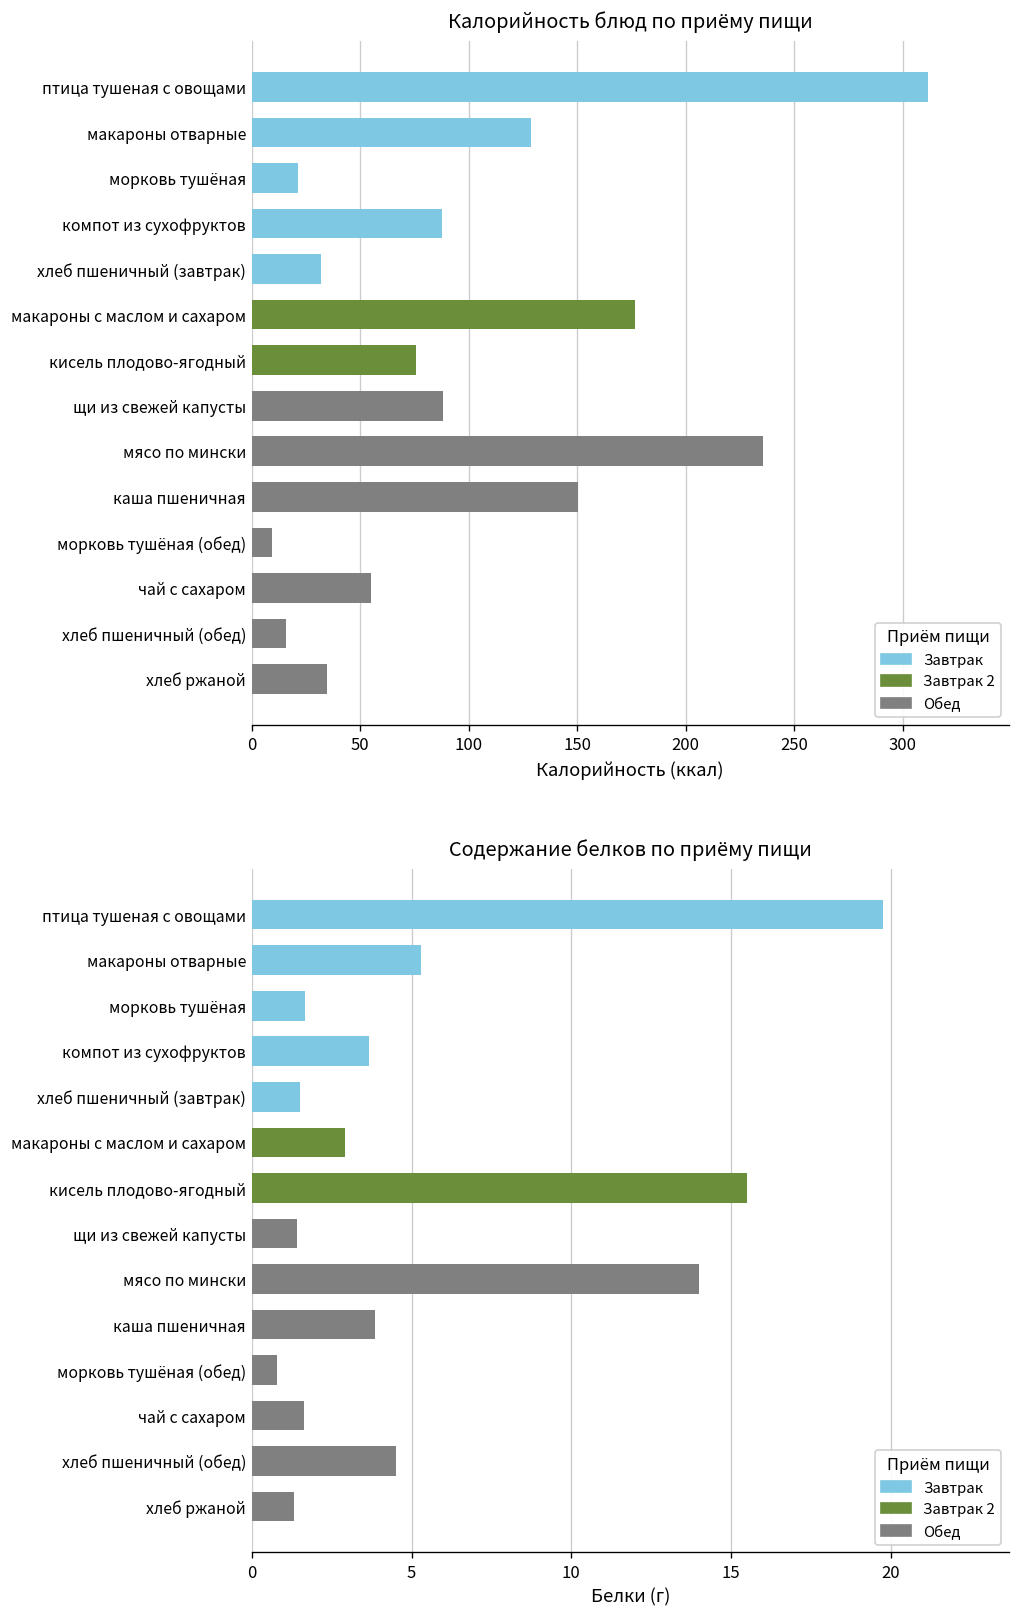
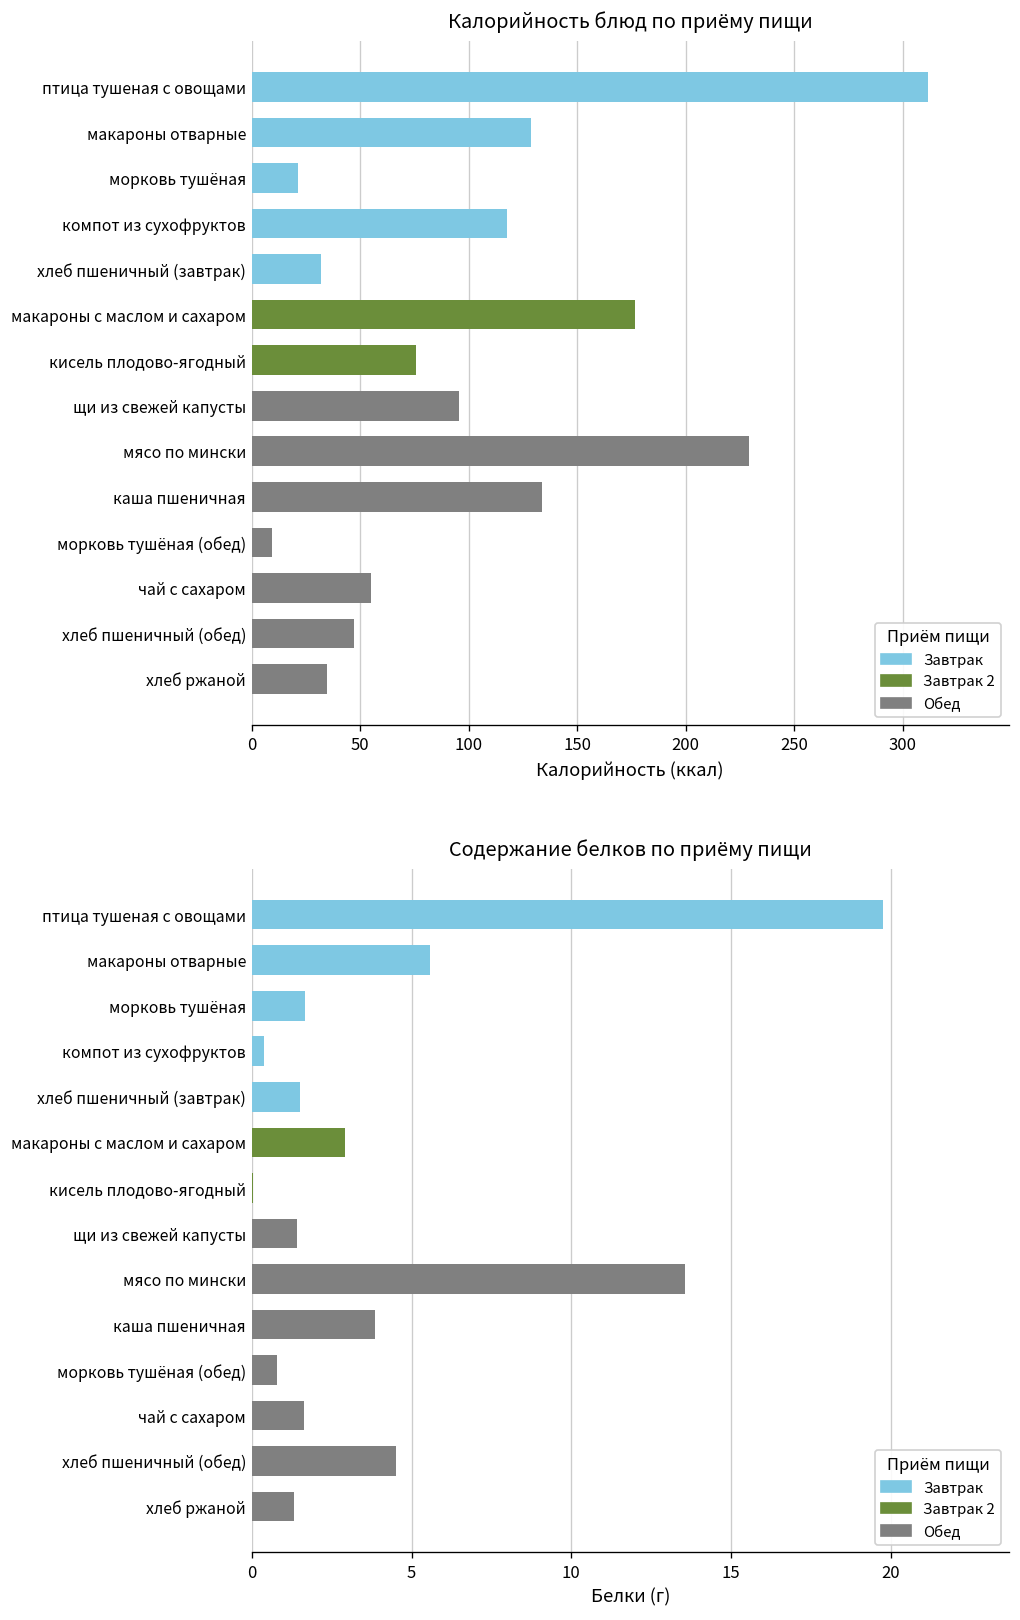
  {
    "Калорийность блюд по приёму пищи": {
      "птица тушеная с овощами": 312,
      "макароны отварные": 129,
      "морковь тушёная": 22,
-     "компот из сухофруктов": 88,
+     "компот из сухофруктов": 118,
      "хлеб пшеничный (завтрак)": 32,
      "макароны с маслом и сахаром": 177,
      "кисель плодово-ягодный": 76,
-     "щи из свежей капусты": 88,
-     "мясо по мински": 236,
-     "каша пшеничная": 150,
+     "щи из свежей капусты": 96,
+     "мясо по мински": 229,
+     "каша пшеничная": 134,
      "морковь тушёная (обед)": 9,
      "чай с сахаром": 55,
-     "хлеб пшеничный (обед)": 16,
+     "хлеб пшеничный (обед)": 47,
      "хлеб ржаной": 35
    },
    "Содержание белков по приёму пищи": {
      "птица тушеная с овощами": 19.7,
-     "макароны отварные": 5.3,
+     "макароны отварные": 5.6,
      "морковь тушёная": 1.7,
-     "компот из сухофруктов": 3.7,
+     "компот из сухофруктов": 0.4,
      "хлеб пшеничный (завтрак)": 1.5,
      "макароны с маслом и сахаром": 2.9,
-     "кисель плодово-ягодный": 15.5,
+     "кисель плодово-ягодный": 0.0,
      "щи из свежей капусты": 1.4,
-     "мясо по мински": 14.0,
+     "мясо по мински": 13.6,
      "каша пшеничная": 3.8,
      "морковь тушёная (обед)": 0.8,
      "чай с сахаром": 1.6,
      "хлеб пшеничный (обед)": 4.5,
      "хлеб ржаной": 1.3
    }
  }
